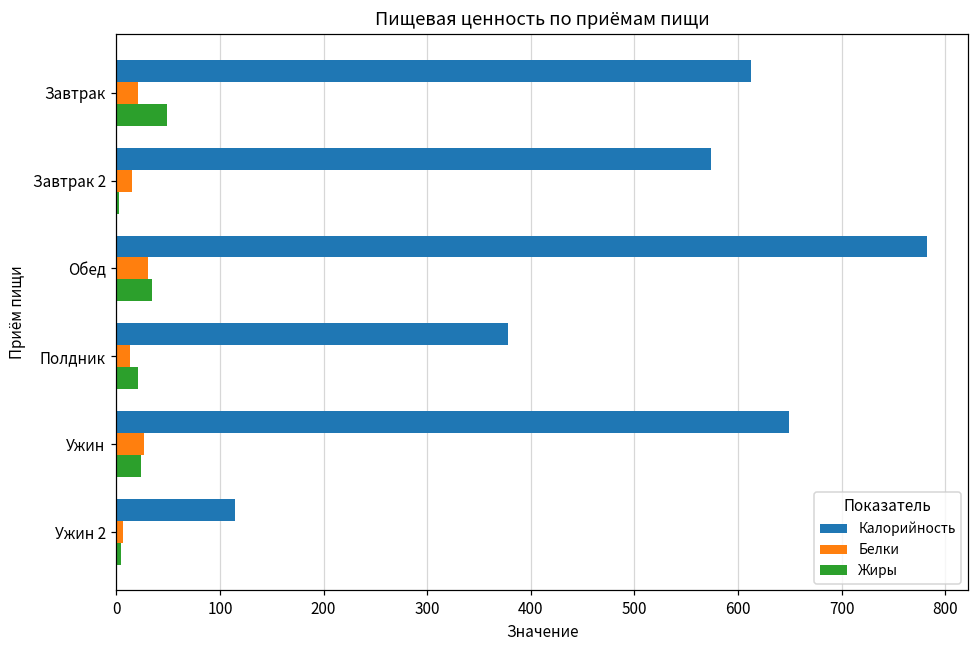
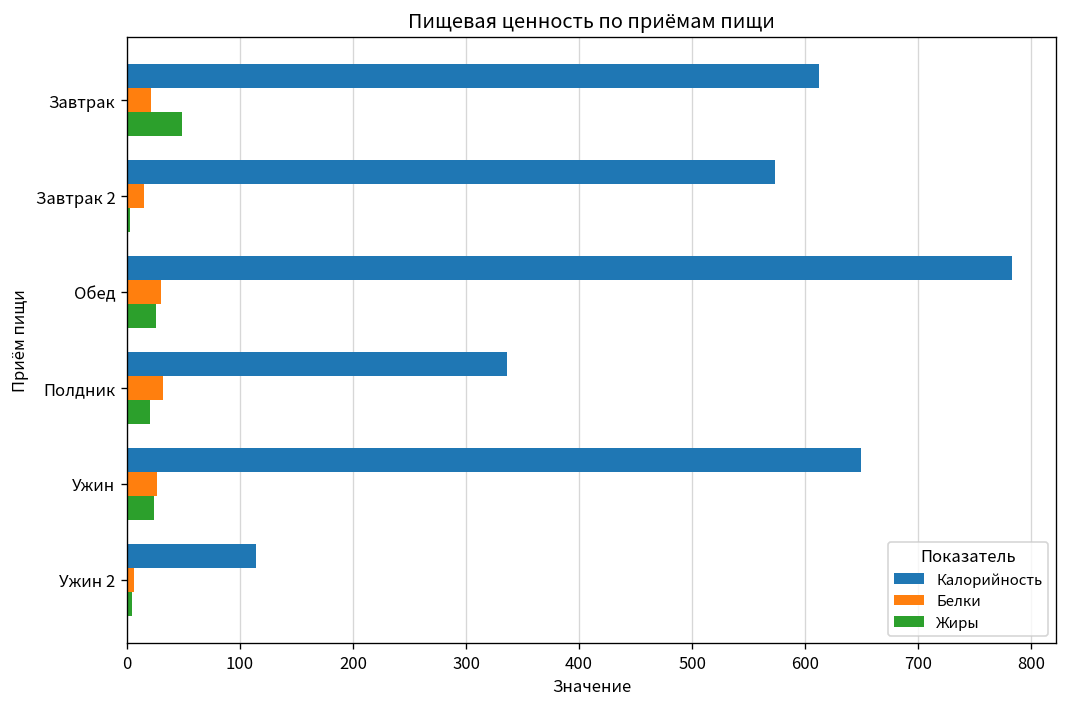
  {
    "Калорийность": {
      "Завтрак": 610,
      "Завтрак 2": 570,
      "Обед": 780,
-     "Полдник": 380,
+     "Полдник": 340,
      "Ужин": 650,
      "Ужин 2": 110
    },
    "Белки": {
      "Завтрак": 20,
      "Завтрак 2": 10,
      "Обед": 30,
-     "Полдник": 10,
+     "Полдник": 30,
      "Ужин": 30,
      "Ужин 2": 10
    },
    "Жиры": {
      "Завтрак": 50,
      "Завтрак 2": 0,
-     "Обед": 35,
+     "Обед": 26,
      "Полдник": 20,
      "Ужин": 20,
      "Ужин 2": 0
    }
  }
